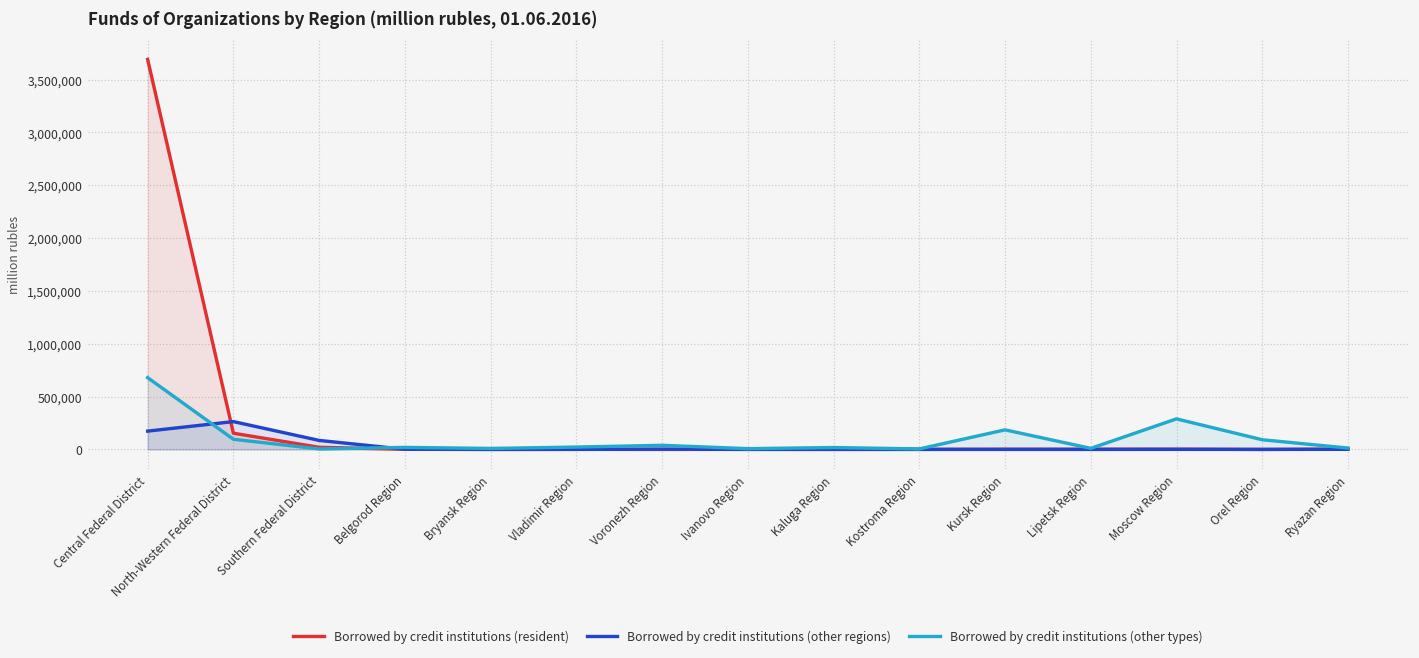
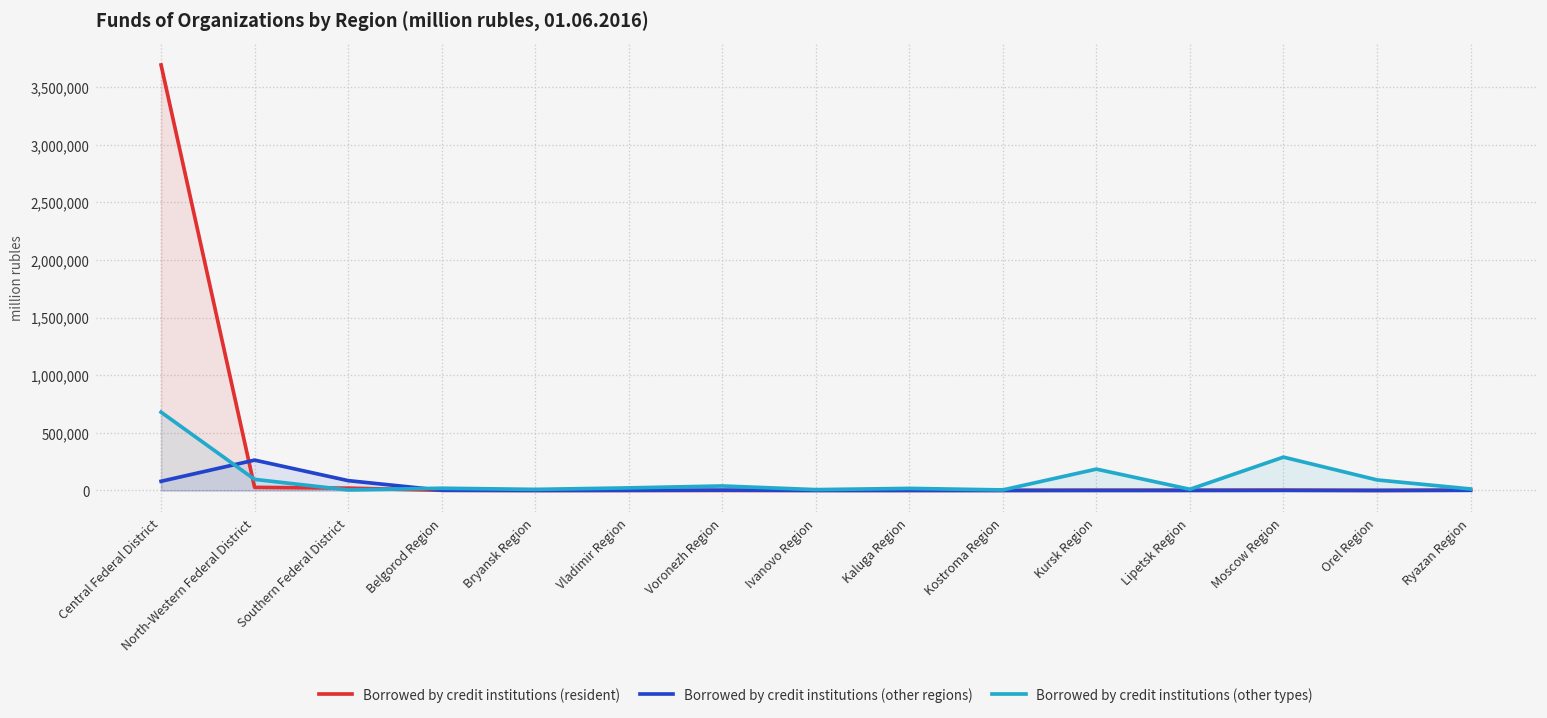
  {
    "Borrowed by credit institutions (resident)": {
      "Central Federal District": "3,700,000",
-     "North-Western Federal District": "200,000"
+     "North-Western Federal District": "0"
    },
    "Borrowed by credit institutions (other regions)": {
-     "Central Federal District": "200,000",
+     "Central Federal District": "100,000",
      "North-Western Federal District": "300,000",
      "Southern Federal District": "100,000"
    },
    "Borrowed by credit institutions (other types)": {
      "Central Federal District": "700,000",
      "North-Western Federal District": "100,000",
      "Voronezh Region": "0",
      "Kursk Region": "200,000",
      "Moscow Region": "300,000",
      "Orel Region": "100,000"
    }
  }
